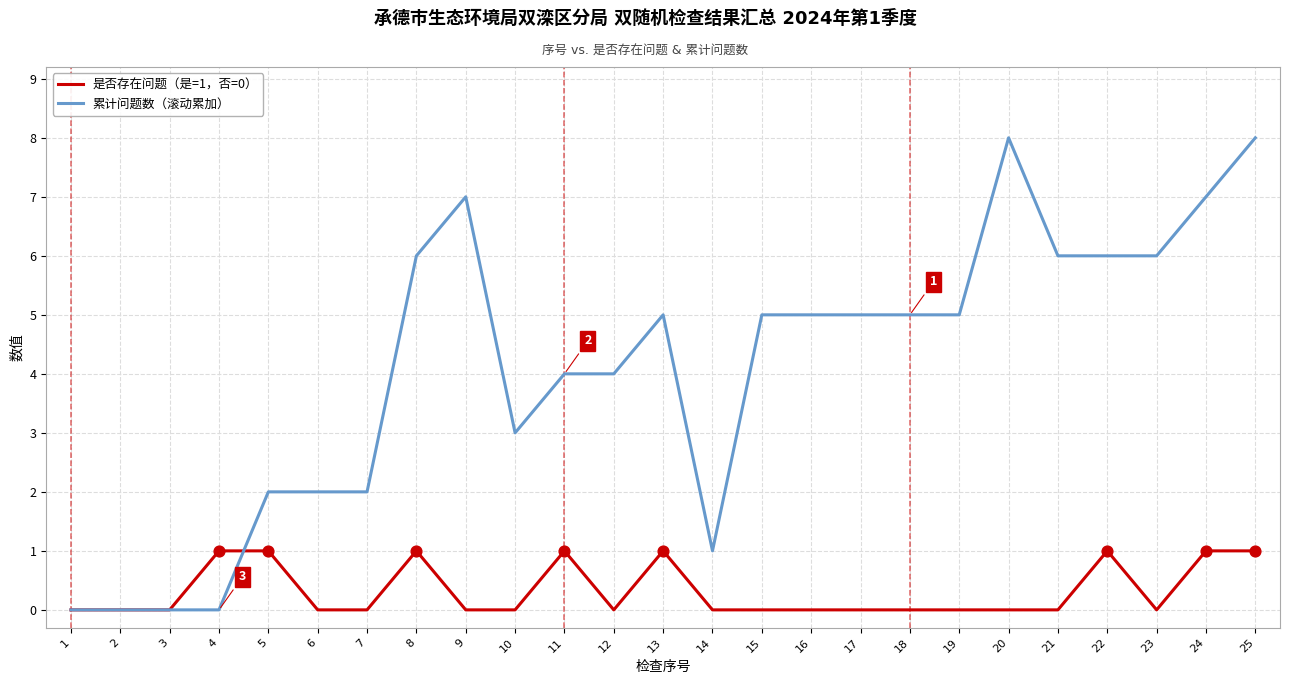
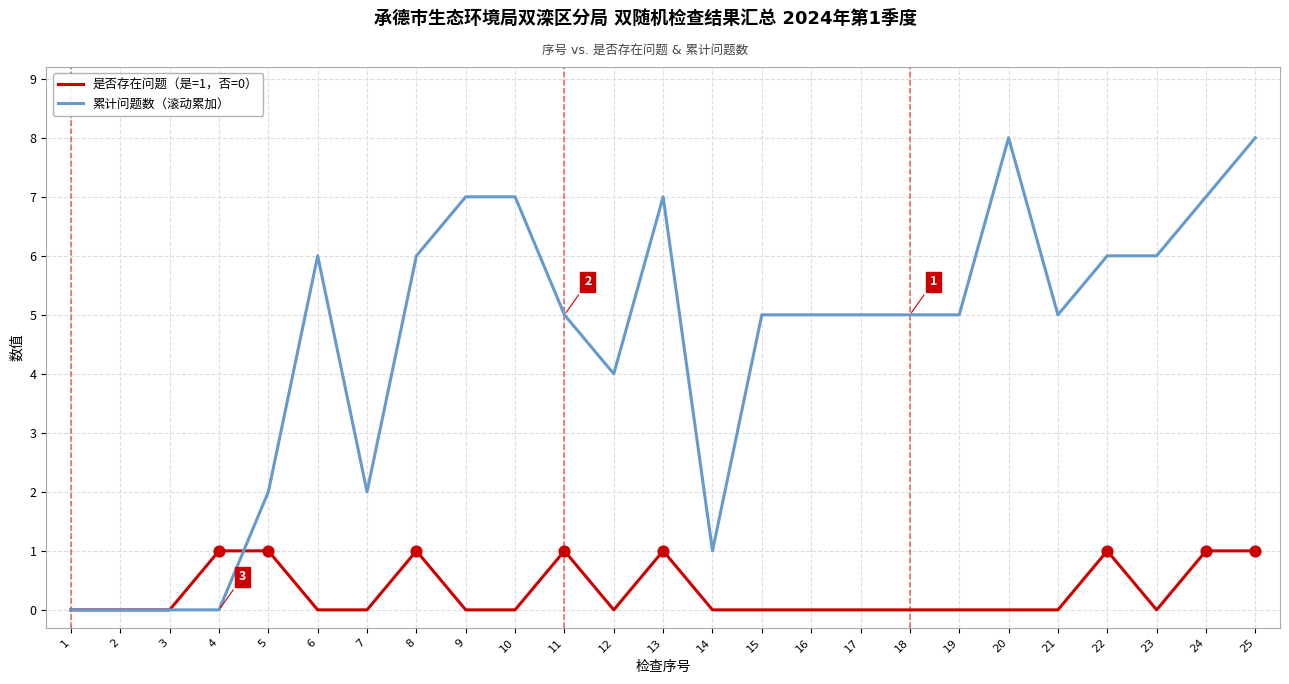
  {
    "累计问题数（滚动累加）": {
      "4": 0,
      "5": 2,
-     "6": 2,
+     "6": 6,
      "7": 2,
      "8": 6,
      "9": 7,
-     "10": 3,
-     "11": 4,
+     "10": 7,
+     "11": 5,
      "12": 4,
-     "13": 5,
+     "13": 7,
      "14": 1,
      "15": 5,
      "16": 5,
      "17": 5,
      "18": 5,
      "19": 5,
      "20": 8,
-     "21": 6,
+     "21": 5,
      "22": 6,
      "23": 6,
      "24": 7,
      "25": 8
    }
  }
